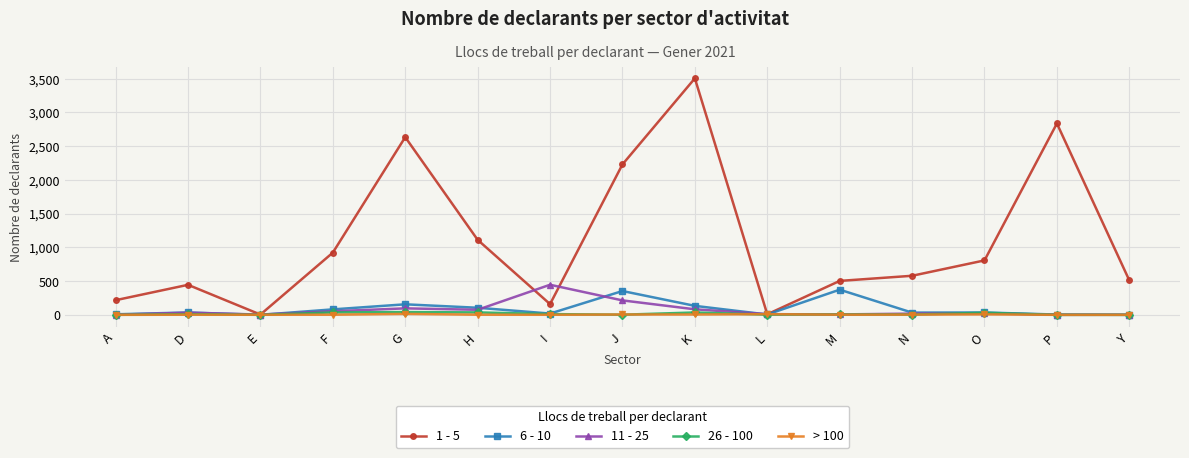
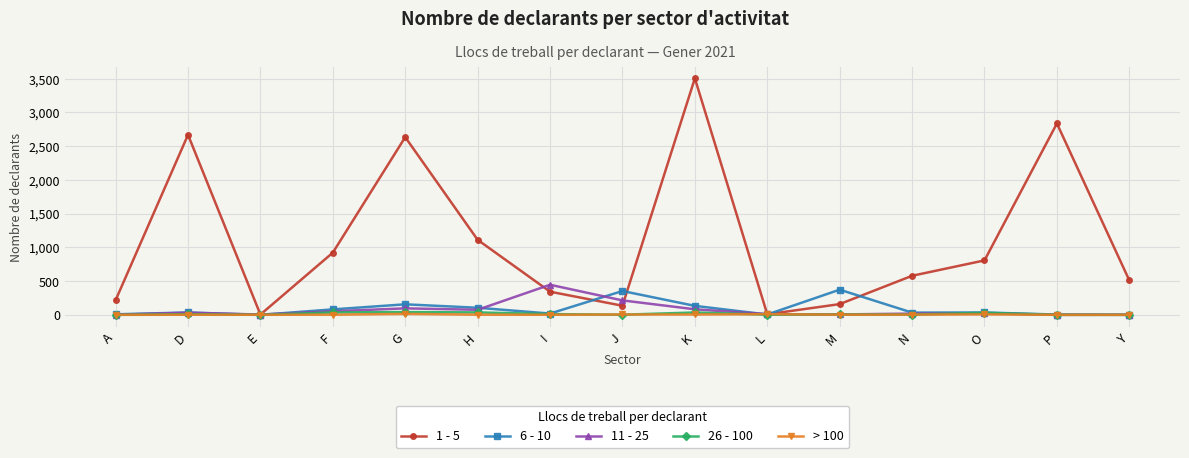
  {
    "1 - 5": {
      "A": "200",
-     "D": "400",
+     "D": "2,700",
      "F": "900",
      "G": "2,600",
      "H": "1,100",
-     "I": "200",
-     "J": "2,200",
+     "I": "300",
+     "J": "100",
      "K": "3,500",
-     "M": "500",
+     "M": "200",
      "N": "600",
      "O": "800",
      "P": "2,800",
      "Y": "500"
    },
    "6 - 10": {
      "G": "200",
      "J": "400",
      "K": "100",
      "M": "400"
    },
    "11 - 25": {
      "G": "100",
      "I": "400",
      "J": "200",
      "K": "100"
    }
  }
